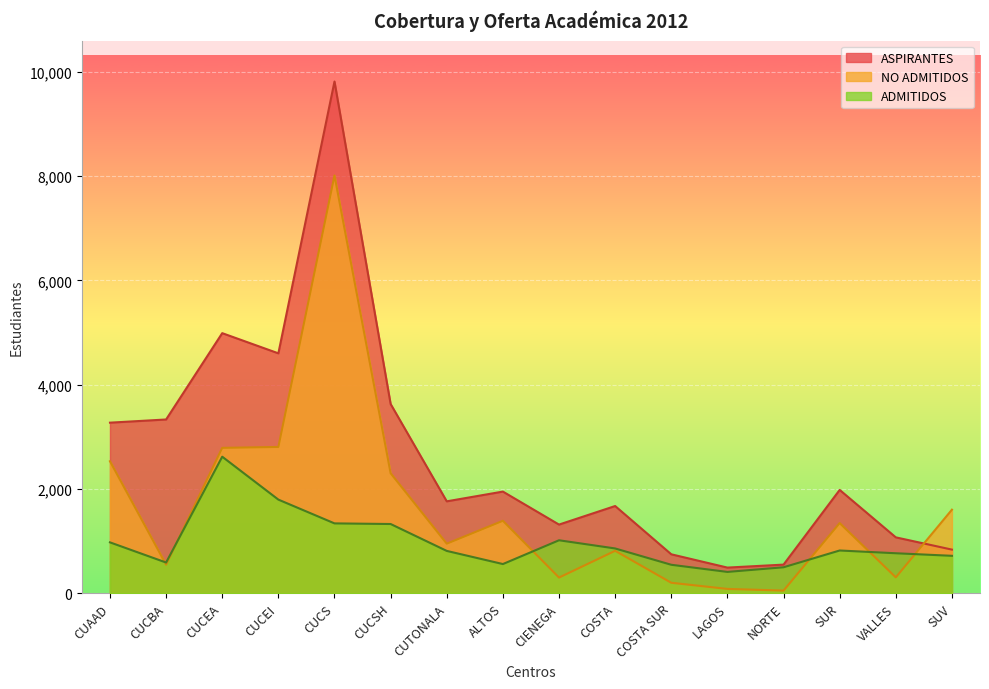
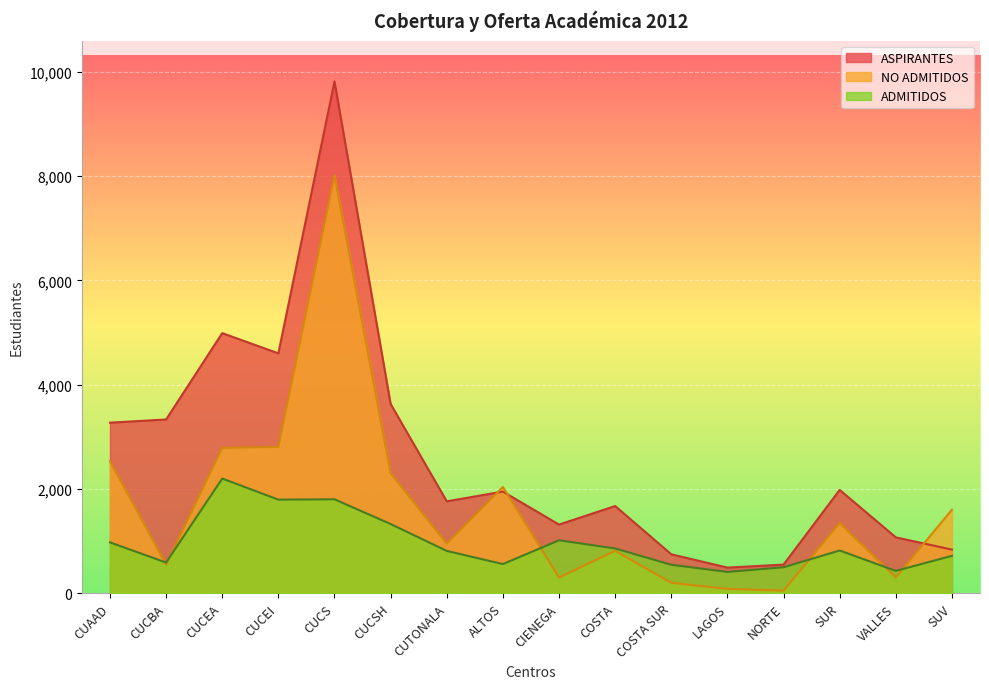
  {
    "ASPIRANTES": {
      "CUAAD": "3,300",
      "CUCBA": "3,300",
      "CUCEA": "5,000",
      "CUCEI": "4,600",
      "CUCS": "9,800",
      "CUCSH": "3,600",
      "CUTONALA": "1,800",
      "ALTOS": "2,000",
      "CIENEGA": "1,300",
      "COSTA": "1,700",
      "COSTA SUR": "700",
      "LAGOS": "500",
      "NORTE": "500",
      "SUR": "2,000",
      "VALLES": "1,100",
      "SUV": "800"
    },
    "NO ADMITIDOS": {
      "CUAAD": "2,500",
      "CUCEA": "2,800",
      "CUCEI": "2,800",
      "CUCS": "8,000",
      "CUCSH": "2,300",
      "CUTONALA": "1,000",
-     "ALTOS": "1,400",
+     "ALTOS": "2,000",
      "CIENEGA": "300",
      "COSTA SUR": "200",
      "LAGOS": "100",
      "NORTE": "100",
      "SUR": "1,300",
      "VALLES": "300",
      "SUV": "1,600"
    },
    "ADMITIDOS": {
      "CUAAD": "1,000",
-     "CUCEA": "2,600",
+     "CUCEA": "2,200",
      "CUCEI": "1,800",
-     "CUCS": "1,300",
+     "CUCS": "1,800",
      "CUCSH": "1,300",
      "CUTONALA": "800",
      "ALTOS": "600",
      "CIENEGA": "1,000",
      "COSTA SUR": "500",
      "LAGOS": "400",
      "NORTE": "500",
      "SUR": "800",
-     "VALLES": "800",
+     "VALLES": "400",
      "SUV": "700"
    }
  }
